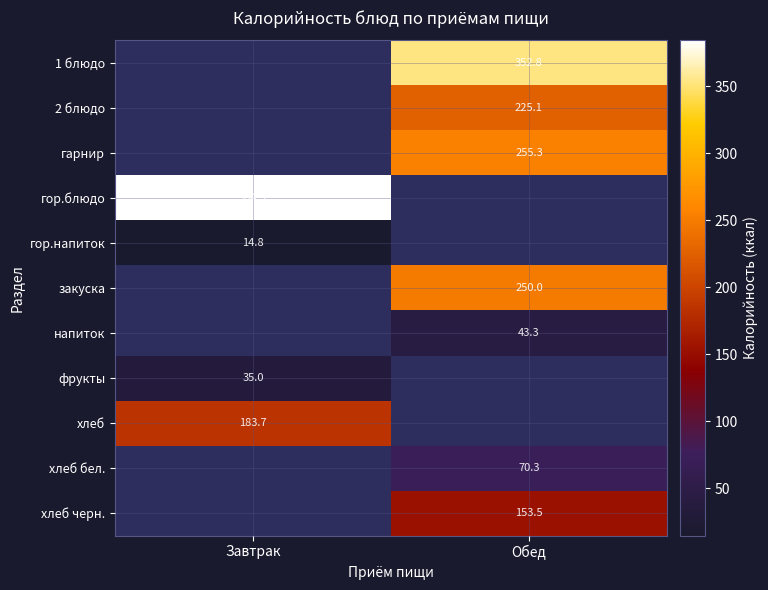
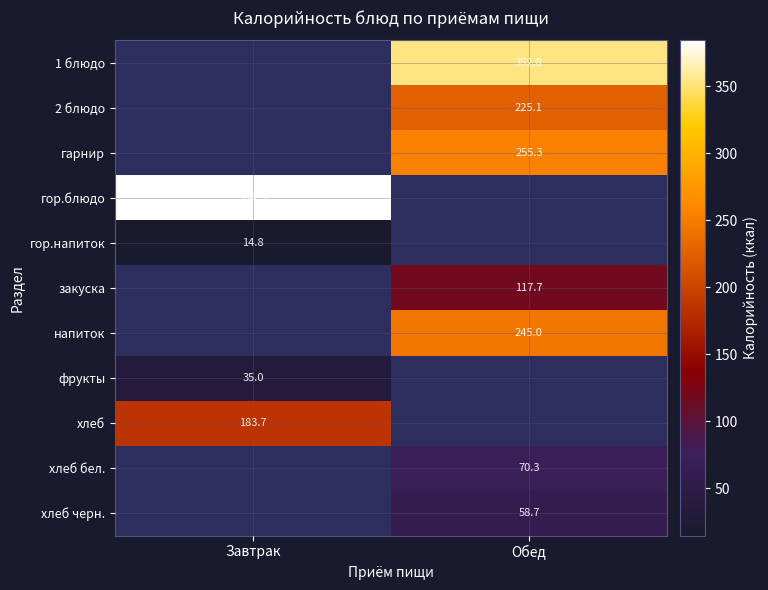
  {
    "1 блюдо": {
      "Обед": 352.8
    },
    "2 блюдо": {
      "Обед": 225.1
    },
    "гарнир": {
      "Обед": 255.3
    },
    "гор.напиток": {
      "Завтрак": 14.8
    },
    "закуска": {
-     "Обед": 250.0
+     "Обед": 117.7
    },
    "напиток": {
-     "Обед": 43.3
+     "Обед": 245.0
    },
    "фрукты": {
      "Завтрак": 35.0
    },
    "хлеб": {
      "Завтрак": 183.7
    },
    "хлеб бел.": {
      "Обед": 70.3
    },
    "хлеб черн.": {
-     "Обед": 153.5
+     "Обед": 58.7
    }
  }
